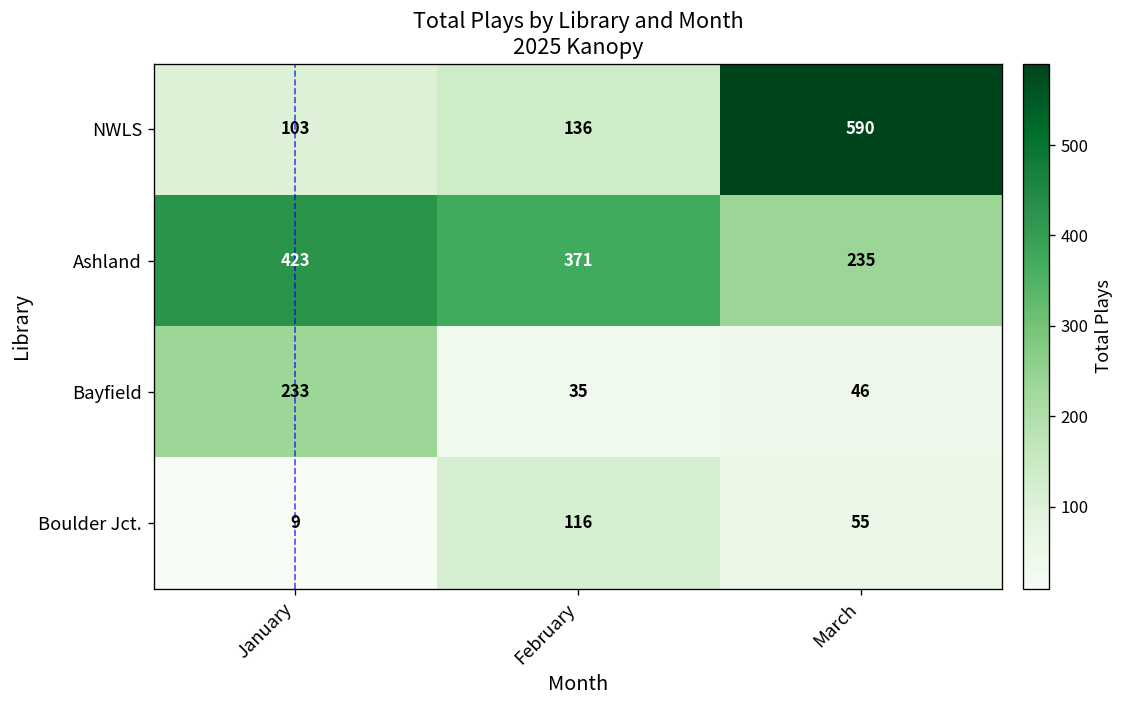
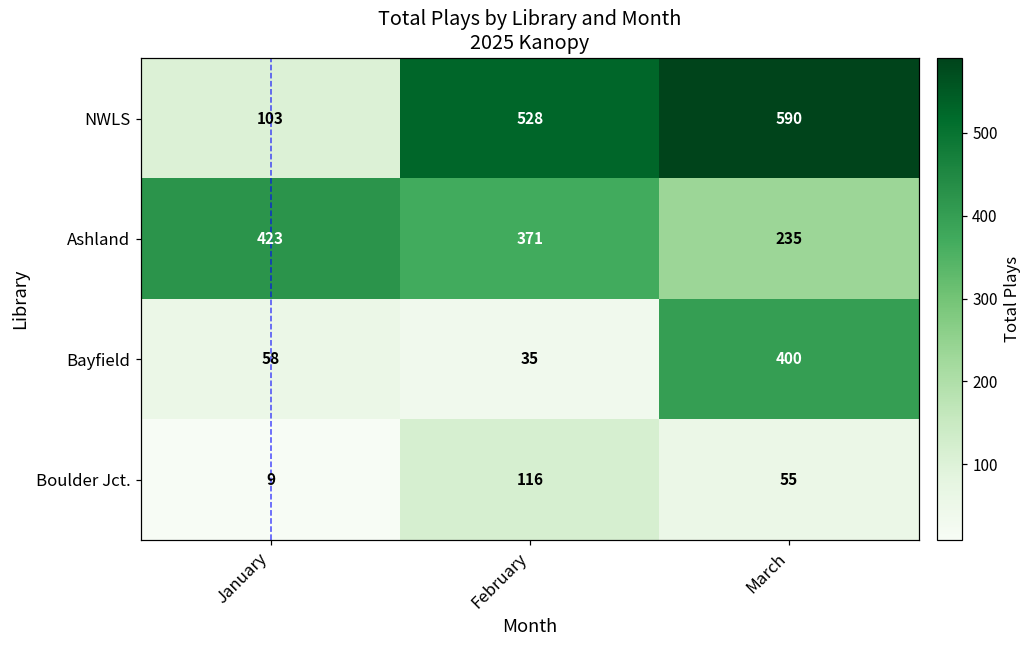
  {
    "NWLS": {
      "January": 103,
-     "February": 136,
+     "February": 528,
      "March": 590
    },
    "Ashland": {
      "January": 423,
      "February": 371,
      "March": 235
    },
    "Bayfield": {
-     "January": 233,
+     "January": 58,
      "February": 35,
-     "March": 46
+     "March": 400
    },
    "Boulder Jct.": {
      "January": 9,
      "February": 116,
      "March": 55
    }
  }
